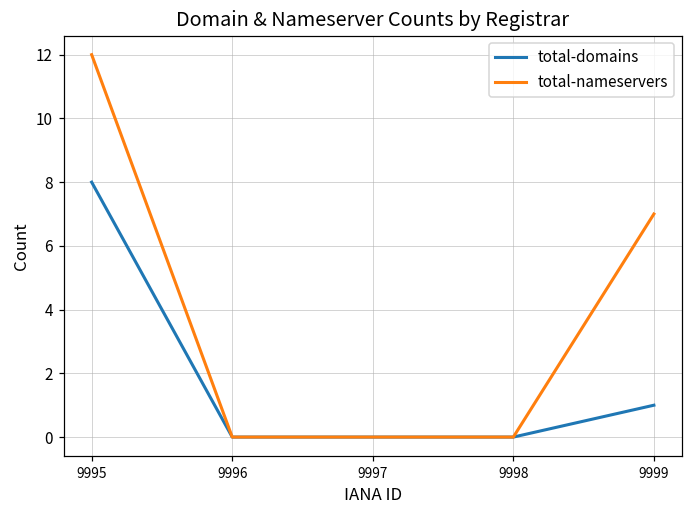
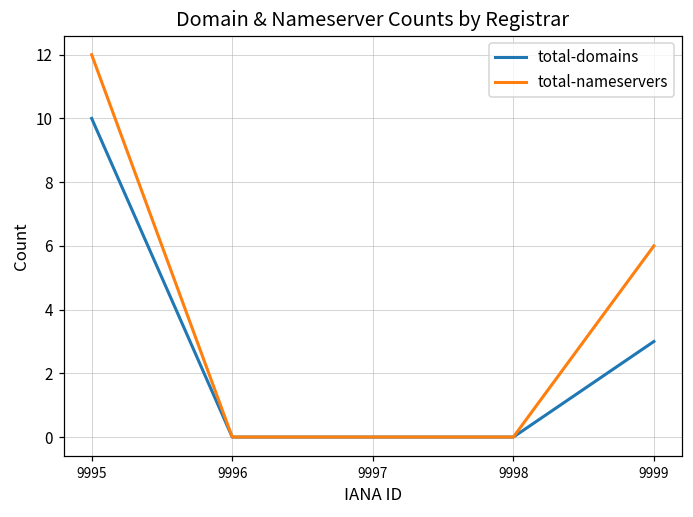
  {
    "total-domains": {
-     "9995": 8,
-     "9999": 1
+     "9995": 10,
+     "9999": 3
    },
    "total-nameservers": {
      "9995": 12,
-     "9999": 7
+     "9999": 6
    }
  }
